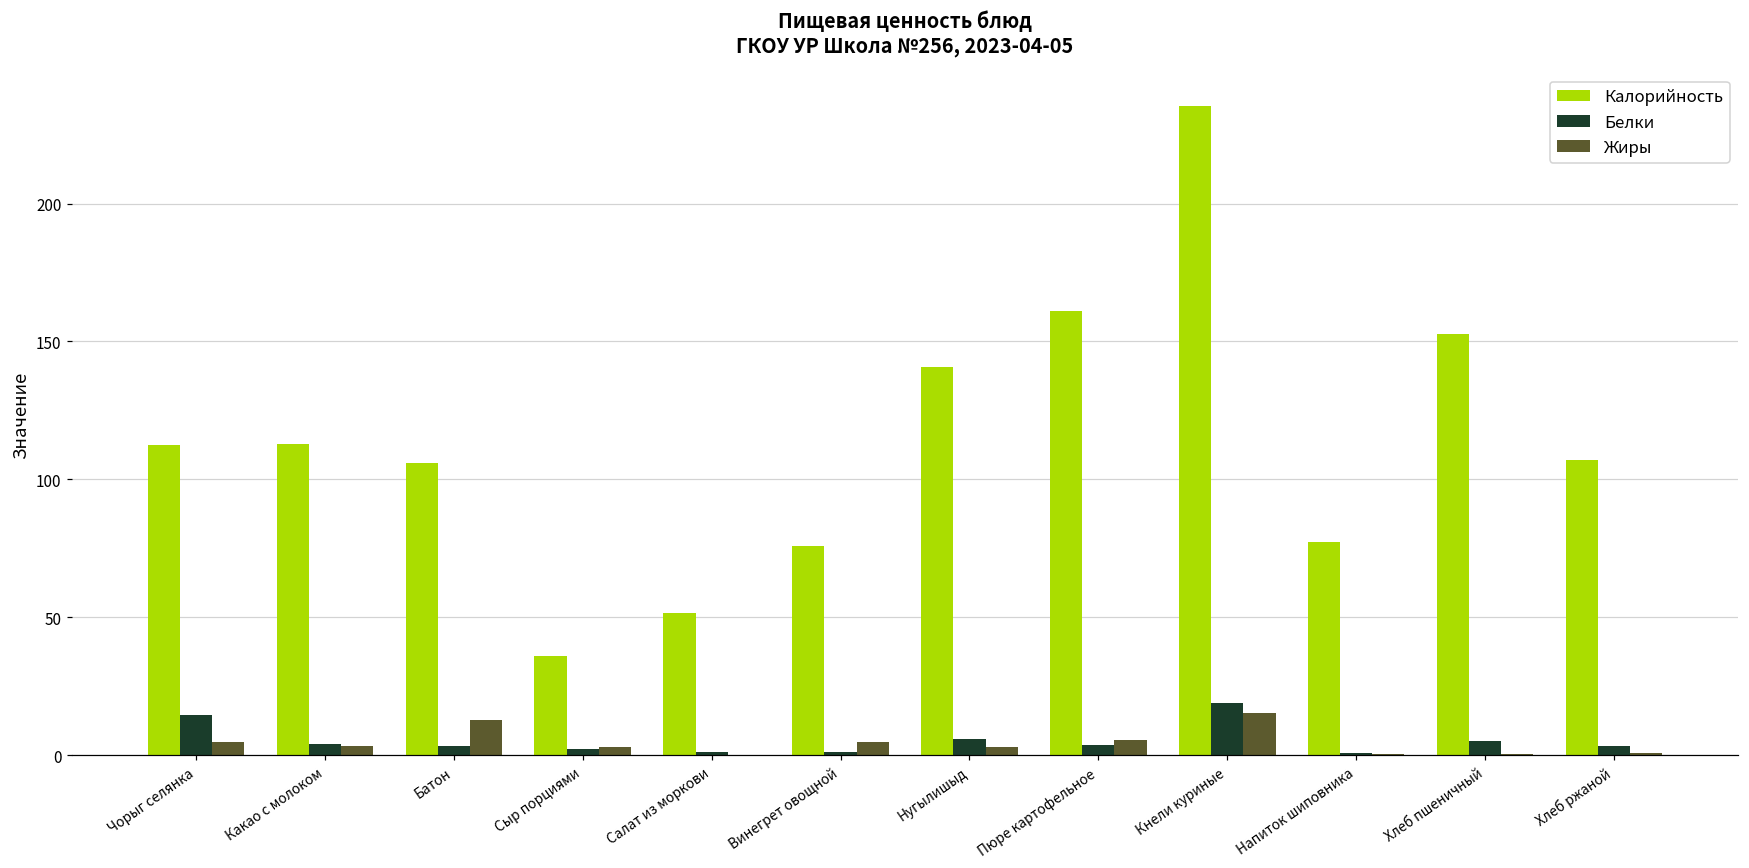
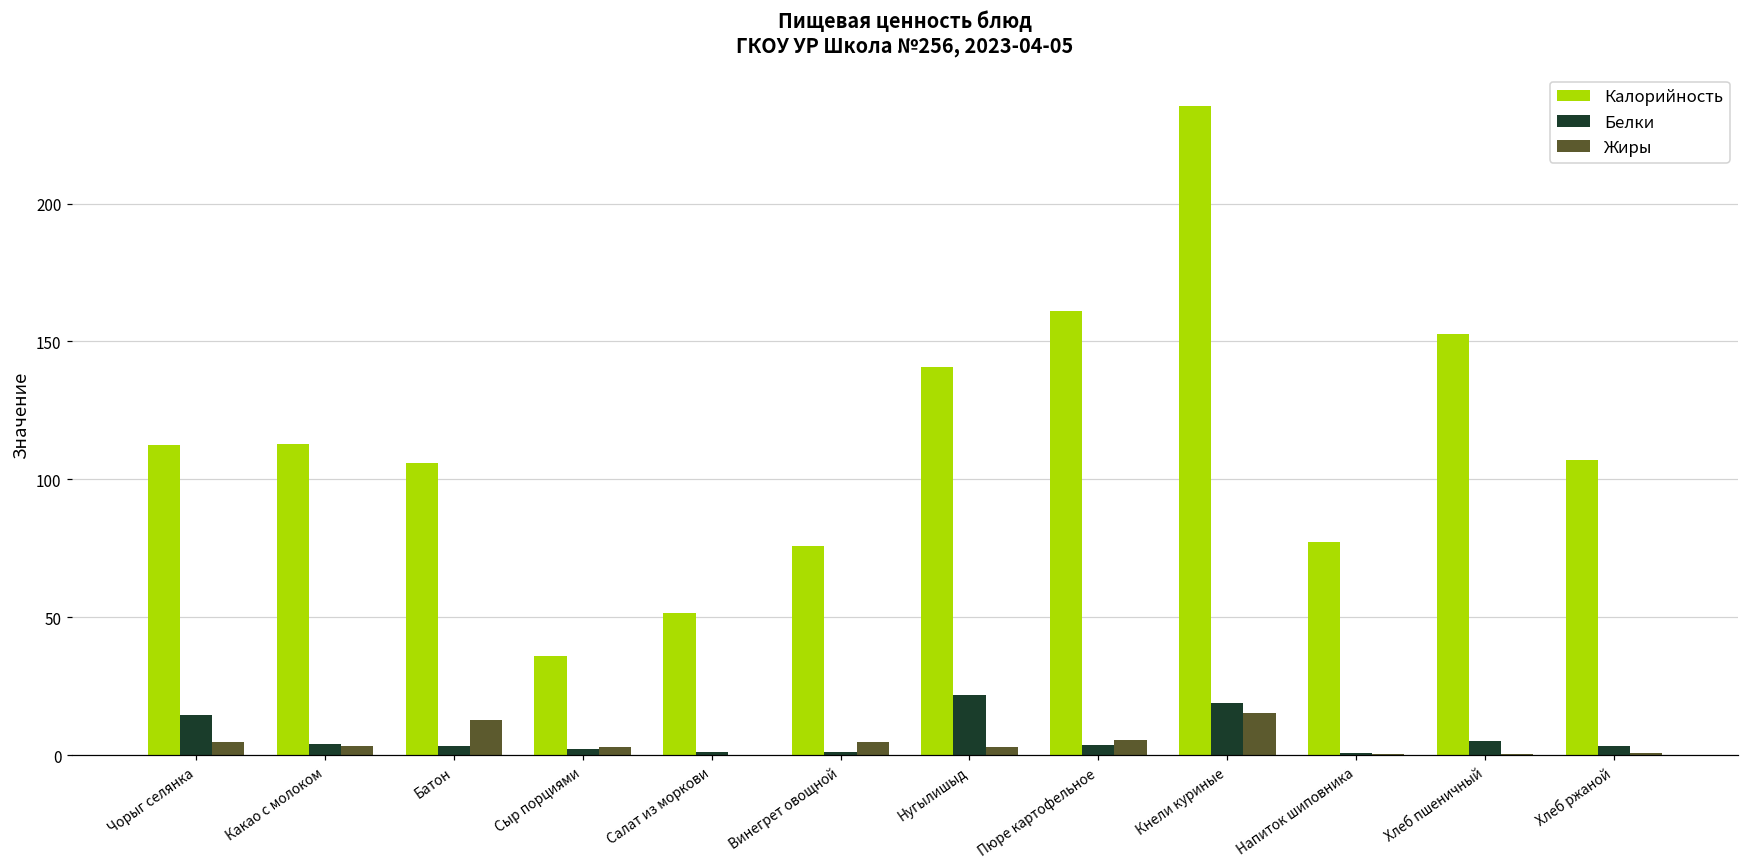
  {
    "Калорийность": {
      "Чорыг селянка": 113,
      "Какао с молоком": 113,
      "Батон": 106,
      "Сыр порциями": 36,
      "Салат из моркови": 51,
      "Винегрет овощной": 76,
      "Нугылишыд": 141,
      "Пюре картофельное": 161,
      "Кнели куриные": 236,
      "Напиток шиповника": 77,
      "Хлеб пшеничный": 153,
      "Хлеб ржаной": 107
    },
    "Белки": {
      "Чорыг селянка": 15,
      "Какао с молоком": 4,
      "Батон": 3,
      "Сыр порциями": 2,
      "Салат из моркови": 1,
      "Винегрет овощной": 1,
-     "Нугылишыд": 6,
+     "Нугылишыд": 22,
      "Пюре картофельное": 4,
      "Кнели куриные": 19,
      "Хлеб пшеничный": 5,
      "Хлеб ржаной": 3
    },
    "Жиры": {
      "Чорыг селянка": 5,
      "Какао с молоком": 3,
      "Батон": 13,
      "Сыр порциями": 3,
      "Винегрет овощной": 5,
      "Нугылишыд": 3,
      "Пюре картофельное": 6,
      "Кнели куриные": 15
    }
  }
